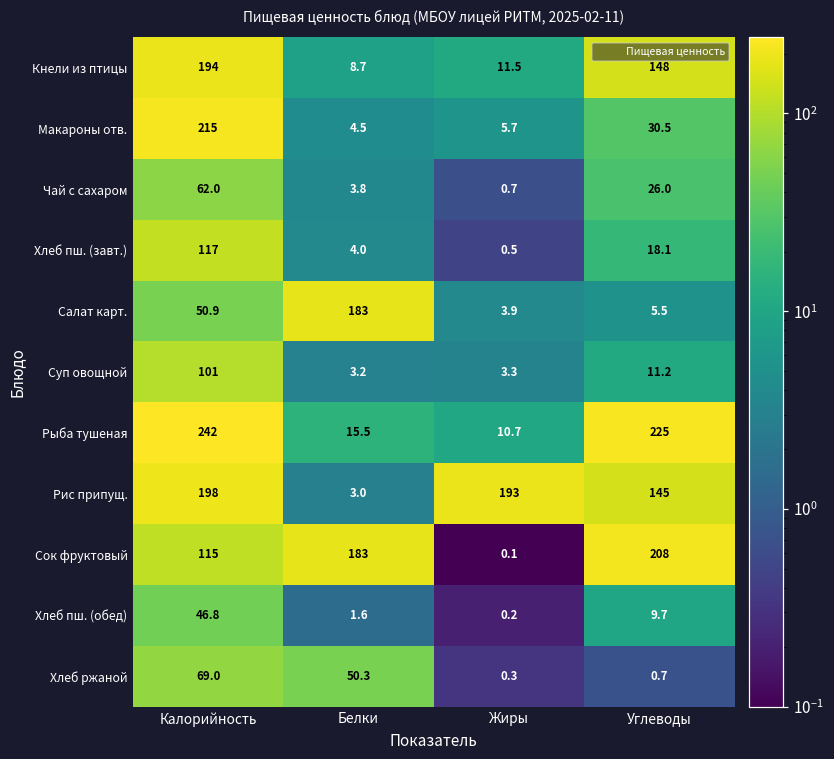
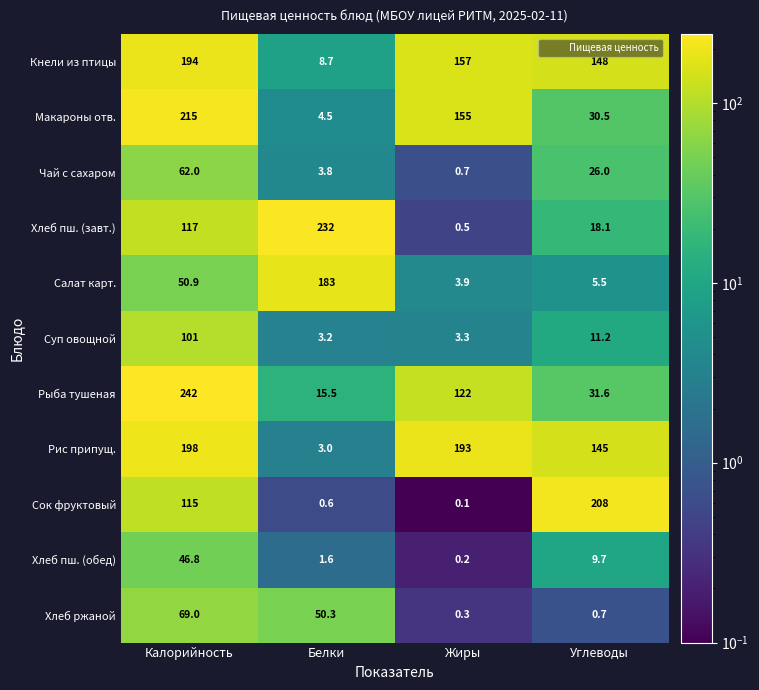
  {
    "Кнели из птицы": {
      "Калорийность": 194,
      "Белки": 8.7,
-     "Жиры": 11.5
+     "Жиры": 157
    },
    "Макароны отв.": {
      "Калорийность": 215,
      "Белки": 4.5,
-     "Жиры": 5.7,
+     "Жиры": 155,
      "Углеводы": 30.5
    },
    "Чай с сахаром": {
      "Калорийность": 62.0,
      "Белки": 3.8,
      "Жиры": 0.7,
      "Углеводы": 26.0
    },
    "Хлеб пш. (завт.)": {
      "Калорийность": 117,
-     "Белки": 4.0,
+     "Белки": 232,
      "Жиры": 0.5,
      "Углеводы": 18.1
    },
    "Салат карт.": {
      "Калорийность": 50.9,
      "Белки": 183,
      "Жиры": 3.9,
      "Углеводы": 5.5
    },
    "Суп овощной": {
      "Калорийность": 101,
      "Белки": 3.2,
      "Жиры": 3.3,
      "Углеводы": 11.2
    },
    "Рыба тушеная": {
      "Калорийность": 242,
      "Белки": 15.5,
-     "Жиры": 10.7,
-     "Углеводы": 225
+     "Жиры": 122,
+     "Углеводы": 31.6
    },
    "Рис припущ.": {
      "Калорийность": 198,
      "Белки": 3.0,
      "Жиры": 193,
      "Углеводы": 145
    },
    "Сок фруктовый": {
      "Калорийность": 115,
-     "Белки": 183,
+     "Белки": 0.6,
      "Жиры": 0.1,
      "Углеводы": 208
    },
    "Хлеб пш. (обед)": {
      "Калорийность": 46.8,
      "Белки": 1.6,
      "Жиры": 0.2,
      "Углеводы": 9.7
    },
    "Хлеб ржаной": {
      "Калорийность": 69.0,
      "Белки": 50.3,
      "Жиры": 0.3,
      "Углеводы": 0.7
    }
  }
